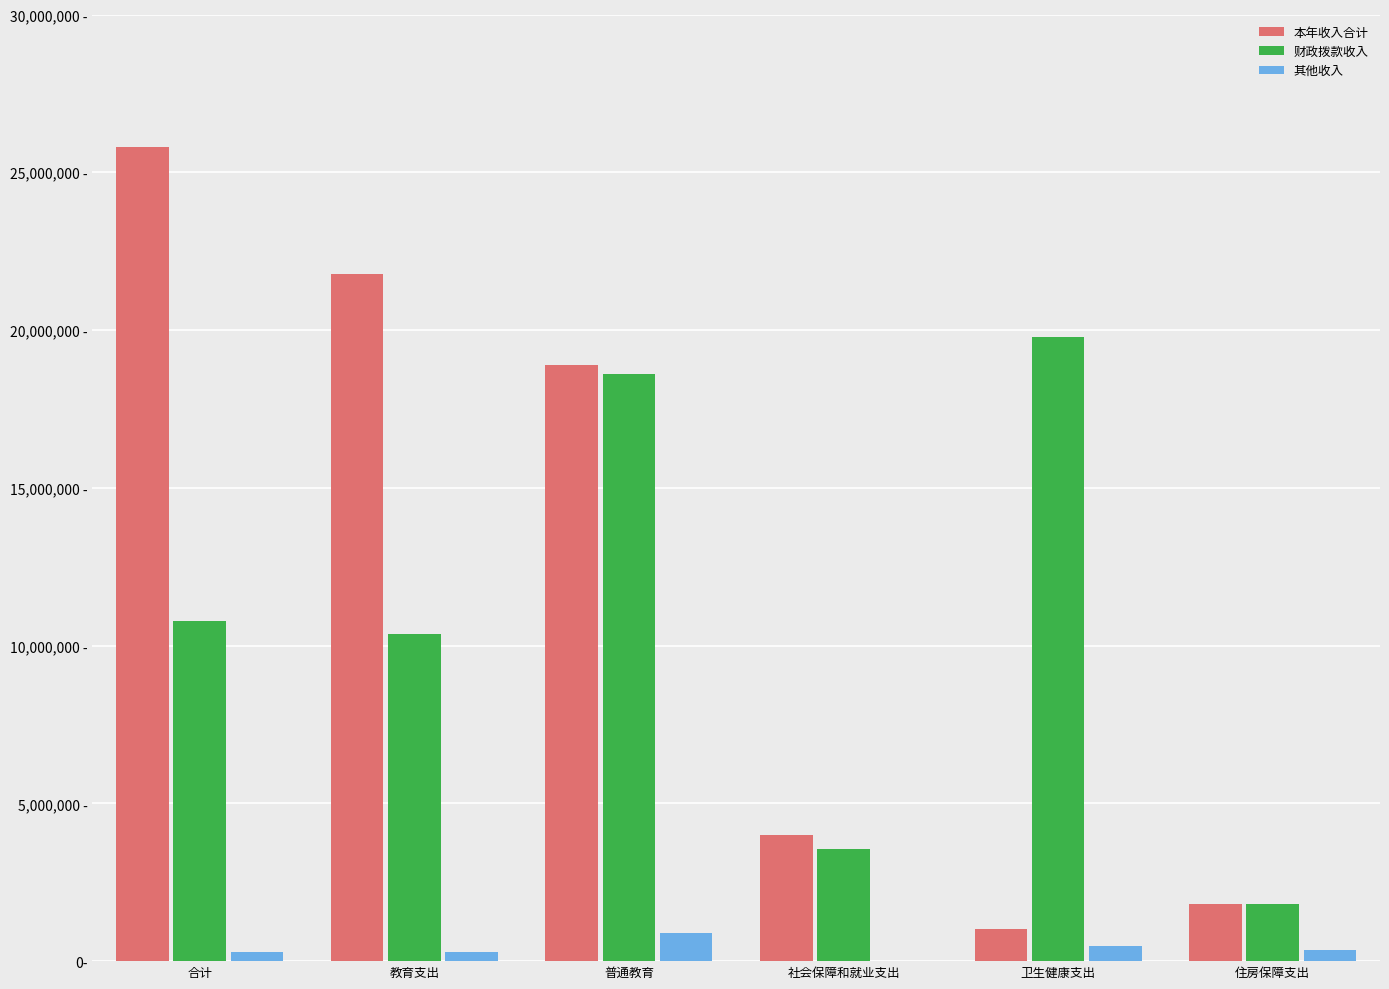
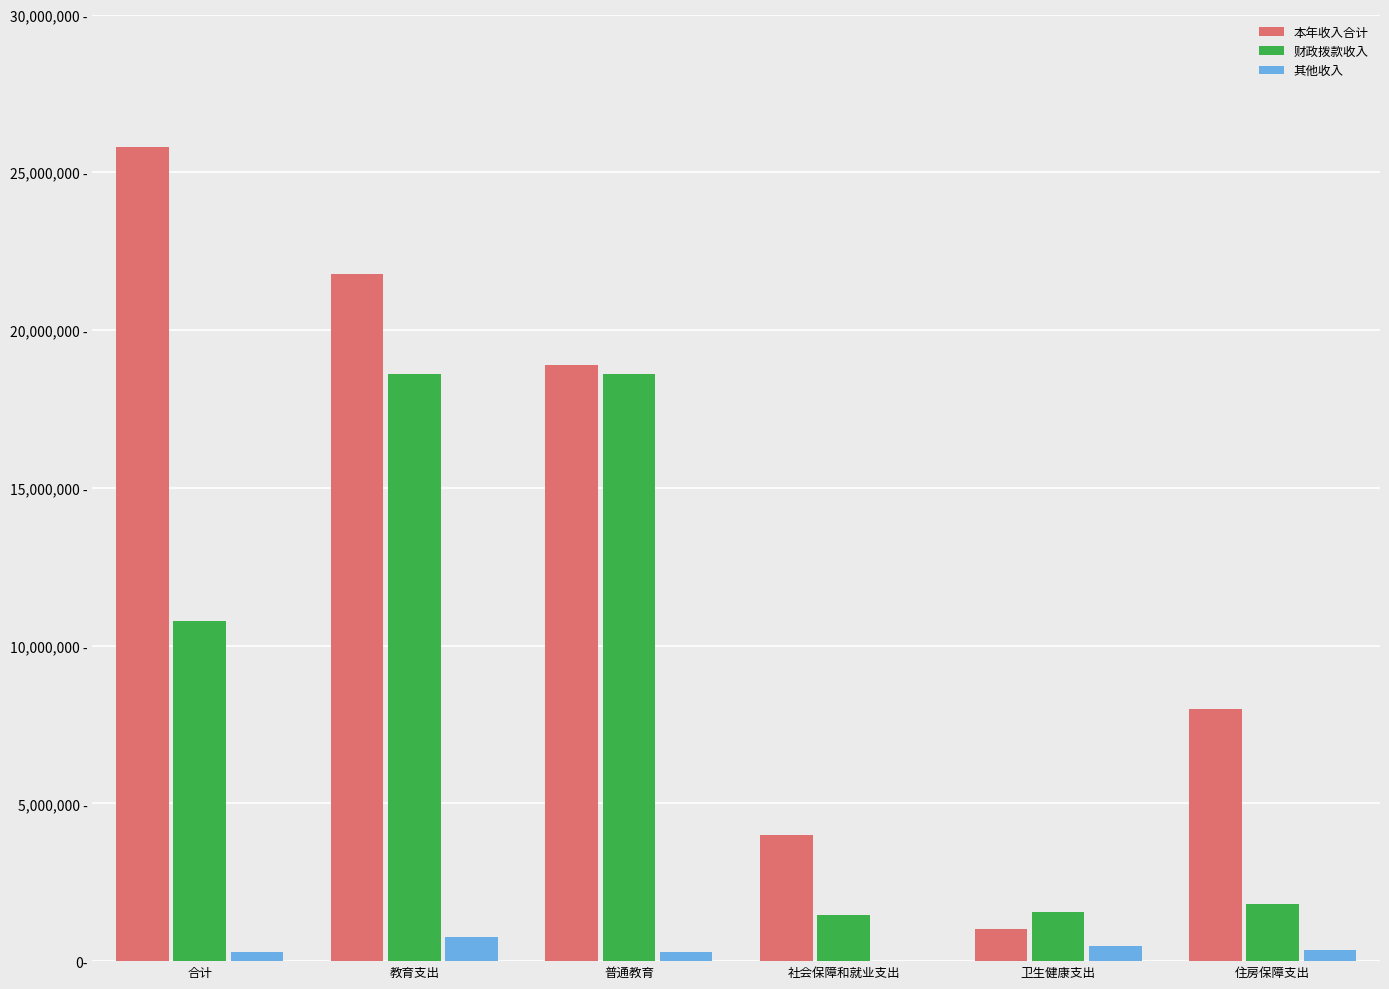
  {
    "本年收入合计": {
      "合计": "25,800,000 -",
      "教育支出": "21,800,000 -",
      "普通教育": "18,900,000 -",
      "社会保障和就业支出": "4,000,000 -",
      "卫生健康支出": "1,000,000 -",
-     "住房保障支出": "1,800,000 -"
+     "住房保障支出": "8,000,000 -"
    },
    "财政拨款收入": {
      "合计": "10,800,000 -",
-     "教育支出": "10,400,000 -",
+     "教育支出": "18,600,000 -",
      "普通教育": "18,600,000 -",
-     "社会保障和就业支出": "3,500,000 -",
-     "卫生健康支出": "19,800,000 -",
+     "社会保障和就业支出": "1,500,000 -",
+     "卫生健康支出": "1,500,000 -",
      "住房保障支出": "1,800,000 -"
    },
    "其他收入": {
      "合计": "300,000 -",
-     "教育支出": "300,000 -",
-     "普通教育": "900,000 -",
+     "教育支出": "800,000 -",
+     "普通教育": "300,000 -",
      "社会保障和就业支出": "0 -",
      "卫生健康支出": "500,000 -",
      "住房保障支出": "400,000 -"
    }
  }
